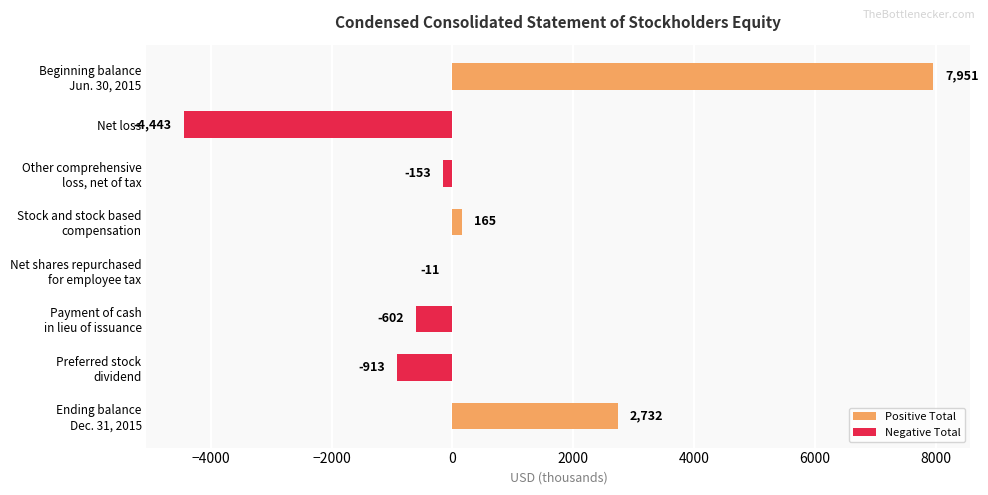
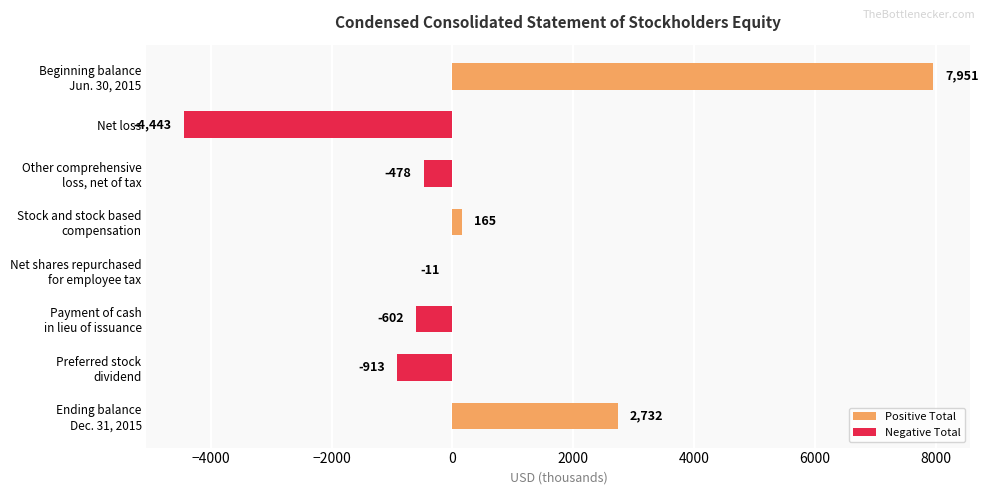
  {
    "Beginning balance Jun. 30, 2015": "7,951",
    "Net loss": "-4,443",
-   "Other comprehensive loss, net of tax": "-153",
+   "Other comprehensive loss, net of tax": "-478",
    "Stock and stock based compensation": "165",
    "Net shares repurchased for employee tax": "-11",
    "Payment of cash in lieu of issuance": "-602",
    "Preferred stock dividend": "-913",
    "Ending balance Dec. 31, 2015": "2,732"
  }
